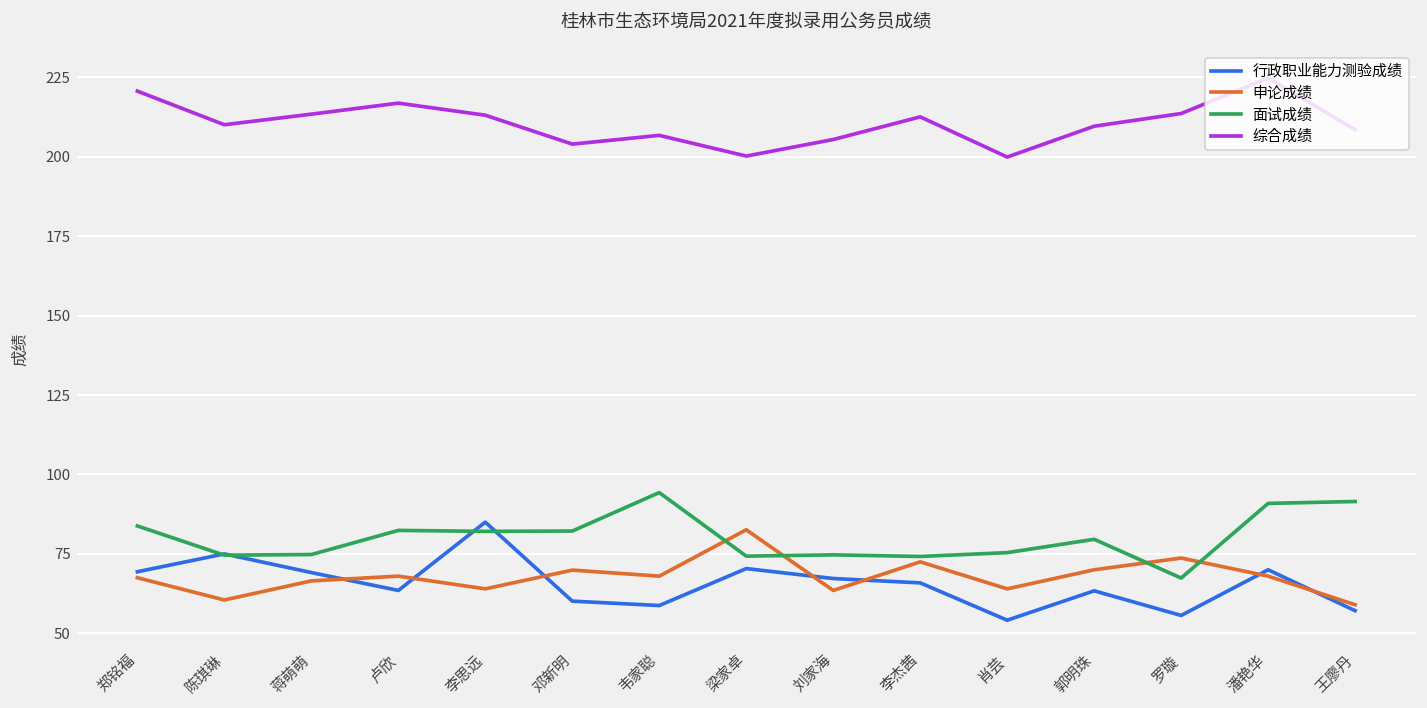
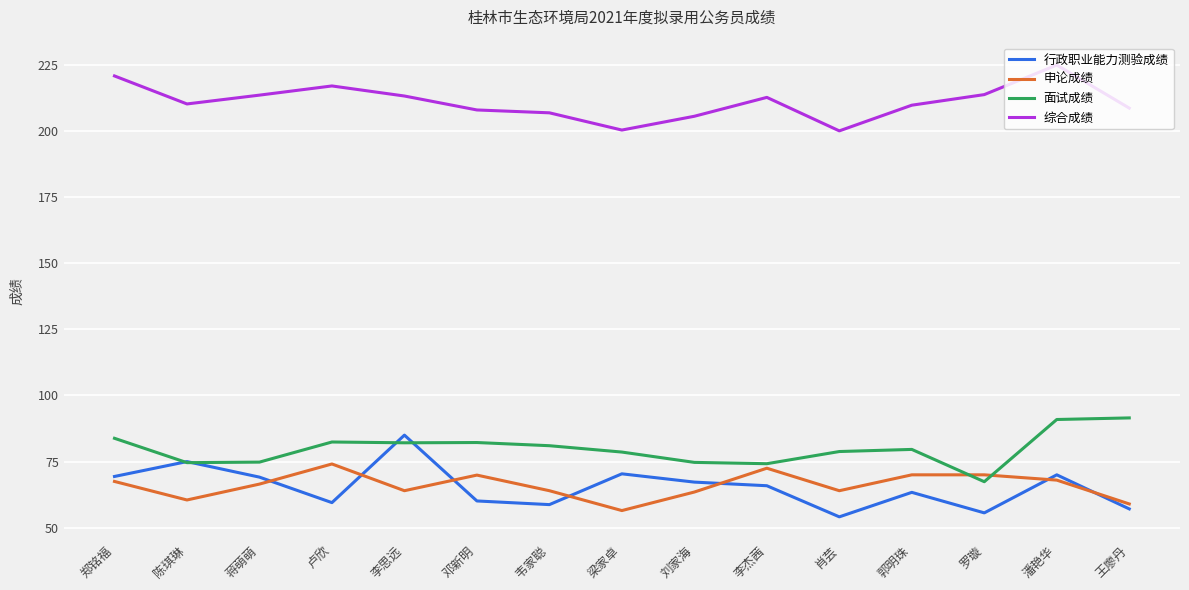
  {
    "行政职业能力测验成绩": {
      "郑铭福": 69,
      "蒋萌萌": 69,
-     "卢欣": 64,
+     "卢欣": 60,
      "李思远": 85,
      "邓新明": 60,
      "韦家聪": 59,
      "梁家卓": 70,
      "刘家海": 67,
      "李杰茜": 66,
      "肖芸": 54,
      "郭明珠": 63,
      "罗璇": 56,
      "潘艳华": 70,
      "王廖丹": 57
    },
    "申论成绩": {
      "郑铭福": 68,
      "陈琪琳": 61,
      "蒋萌萌": 67,
-     "卢欣": 68,
+     "卢欣": 74,
      "李思远": 64,
      "邓新明": 70,
-     "韦家聪": 68,
-     "梁家卓": 83,
+     "韦家聪": 64,
+     "梁家卓": 57,
      "刘家海": 64,
      "李杰茜": 73,
      "肖芸": 64,
      "郭明珠": 70,
-     "罗璇": 74,
+     "罗璇": 70,
      "潘艳华": 68,
      "王廖丹": 59
    },
    "面试成绩": {
      "郑铭福": 84,
      "蒋萌萌": 75,
      "卢欣": 82,
      "李思远": 82,
      "邓新明": 82,
-     "韦家聪": 94,
-     "梁家卓": 74,
+     "韦家聪": 81,
+     "梁家卓": 79,
      "刘家海": 75,
      "李杰茜": 74,
-     "肖芸": 75,
+     "肖芸": 79,
      "郭明珠": 80,
      "罗璇": 67,
      "潘艳华": 91,
      "王廖丹": 92
    },
    "综合成绩": {
      "郑铭福": 221,
      "陈琪琳": 210,
      "蒋萌萌": 213,
      "卢欣": 217,
      "李思远": 213,
-     "邓新明": 204,
+     "邓新明": 208,
      "韦家聪": 207,
      "梁家卓": 200,
      "刘家海": 205,
      "李杰茜": 213,
      "肖芸": 200,
      "郭明珠": 210,
      "罗璇": 214
    }
  }
